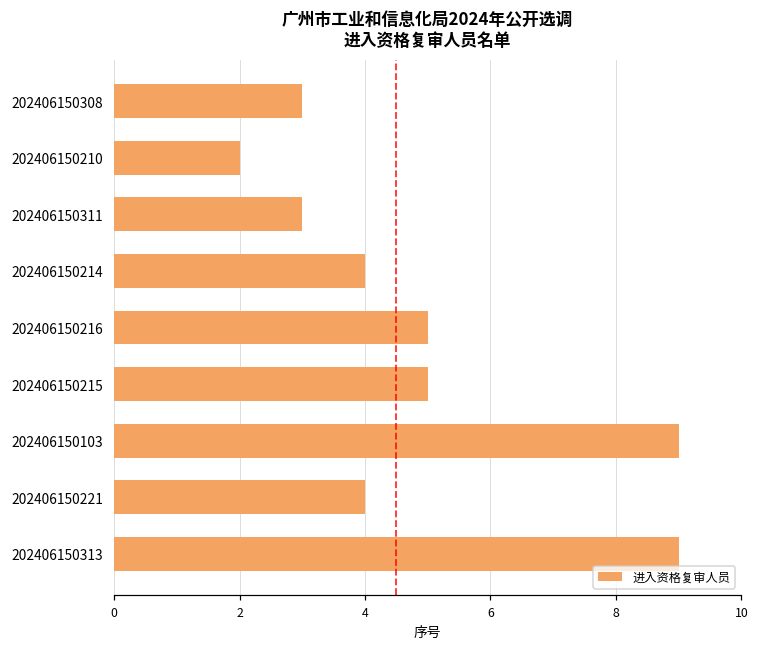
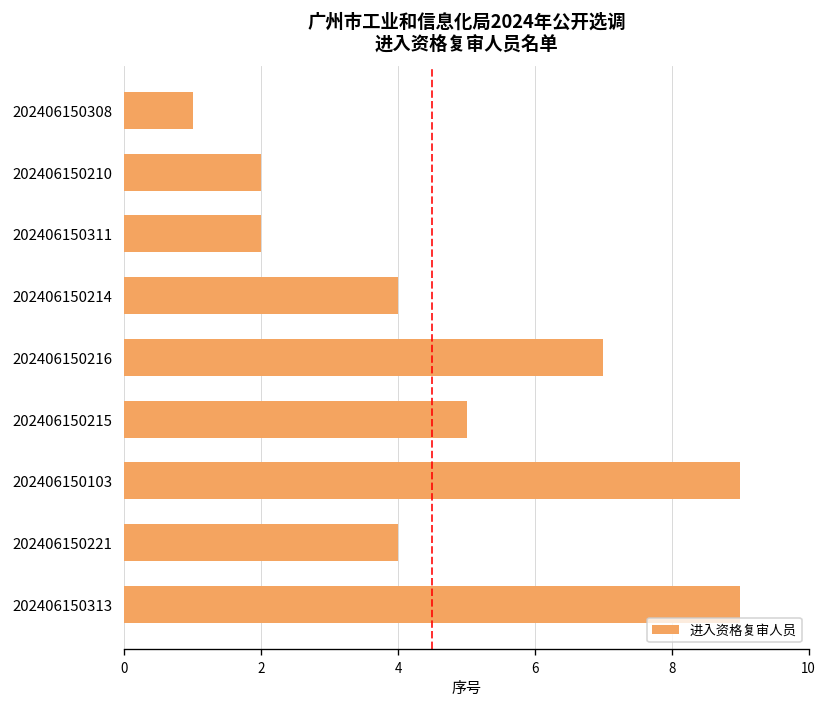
  {
-   "202406150308": 3,
+   "202406150308": 1,
    "202406150210": 2,
-   "202406150311": 3,
+   "202406150311": 2,
    "202406150214": 4,
-   "202406150216": 5,
+   "202406150216": 7,
    "202406150215": 5,
    "202406150103": 9,
    "202406150221": 4,
    "202406150313": 9
  }
